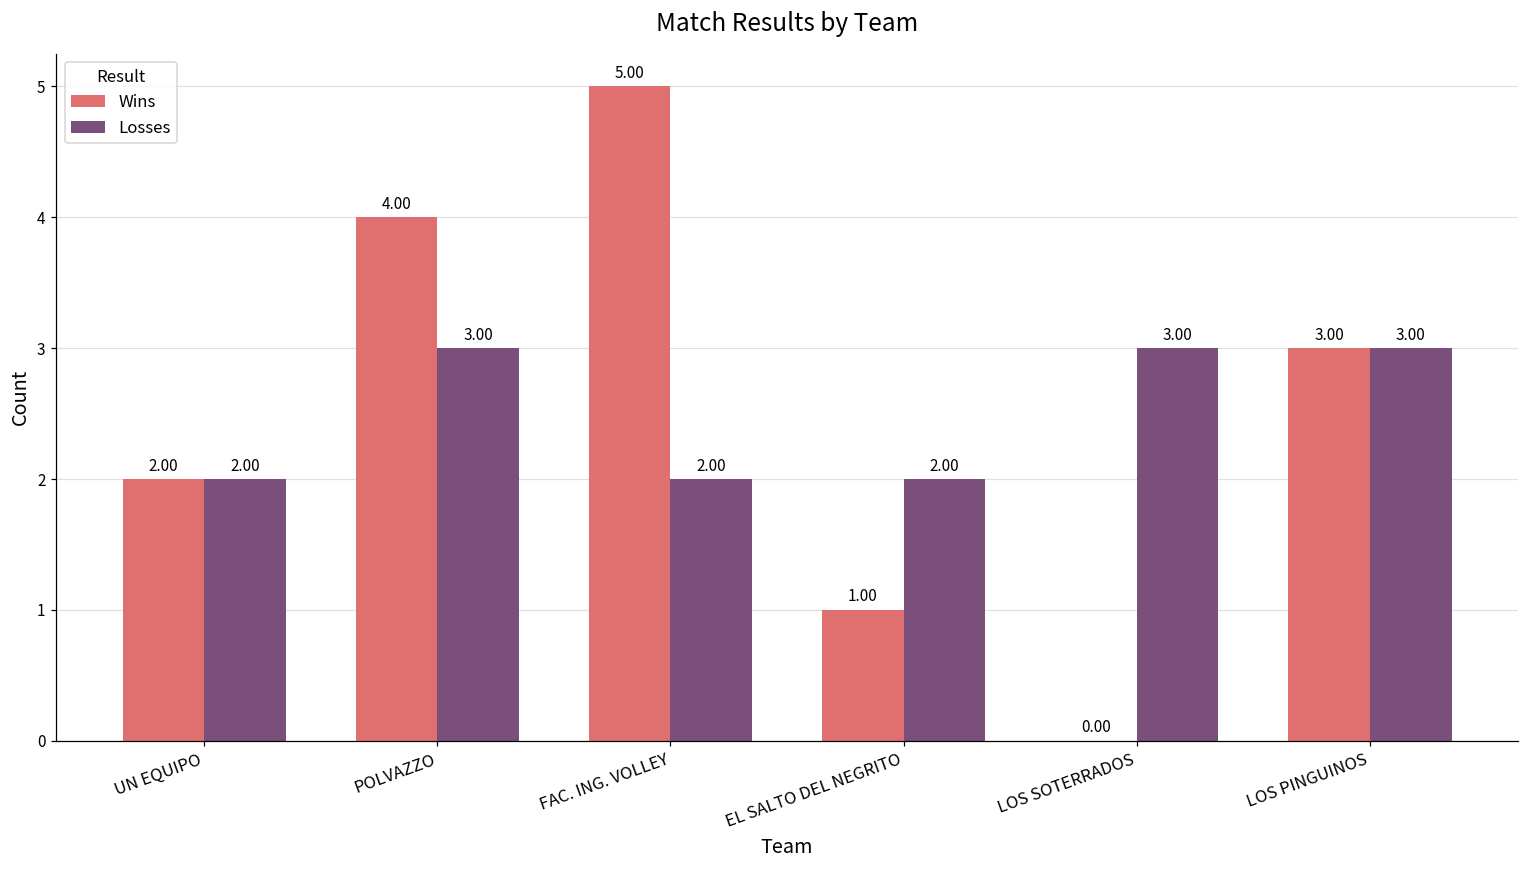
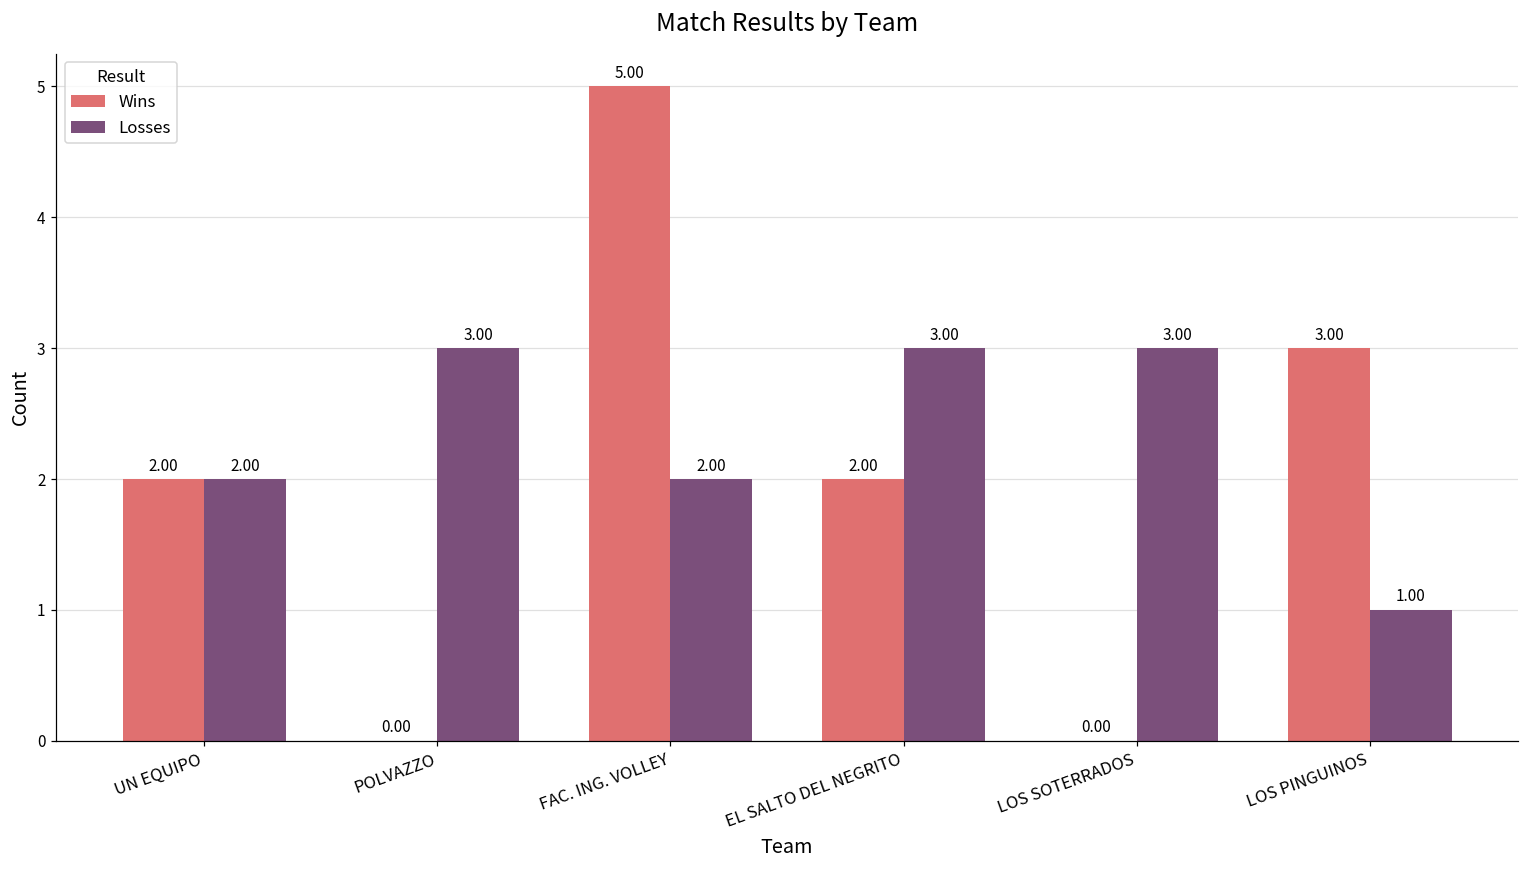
  {
    "Wins": {
      "UN EQUIPO": 2.00,
-     "POLVAZZO": 4.00,
+     "POLVAZZO": 0.00,
      "FAC. ING. VOLLEY": 5.00,
-     "EL SALTO DEL NEGRITO": 1.00,
+     "EL SALTO DEL NEGRITO": 2.00,
      "LOS SOTERRADOS": 0.00,
      "LOS PINGUINOS": 3.00
    },
    "Losses": {
      "UN EQUIPO": 2.00,
      "POLVAZZO": 3.00,
      "FAC. ING. VOLLEY": 2.00,
-     "EL SALTO DEL NEGRITO": 2.00,
+     "EL SALTO DEL NEGRITO": 3.00,
      "LOS SOTERRADOS": 3.00,
-     "LOS PINGUINOS": 3.00
+     "LOS PINGUINOS": 1.00
    }
  }
